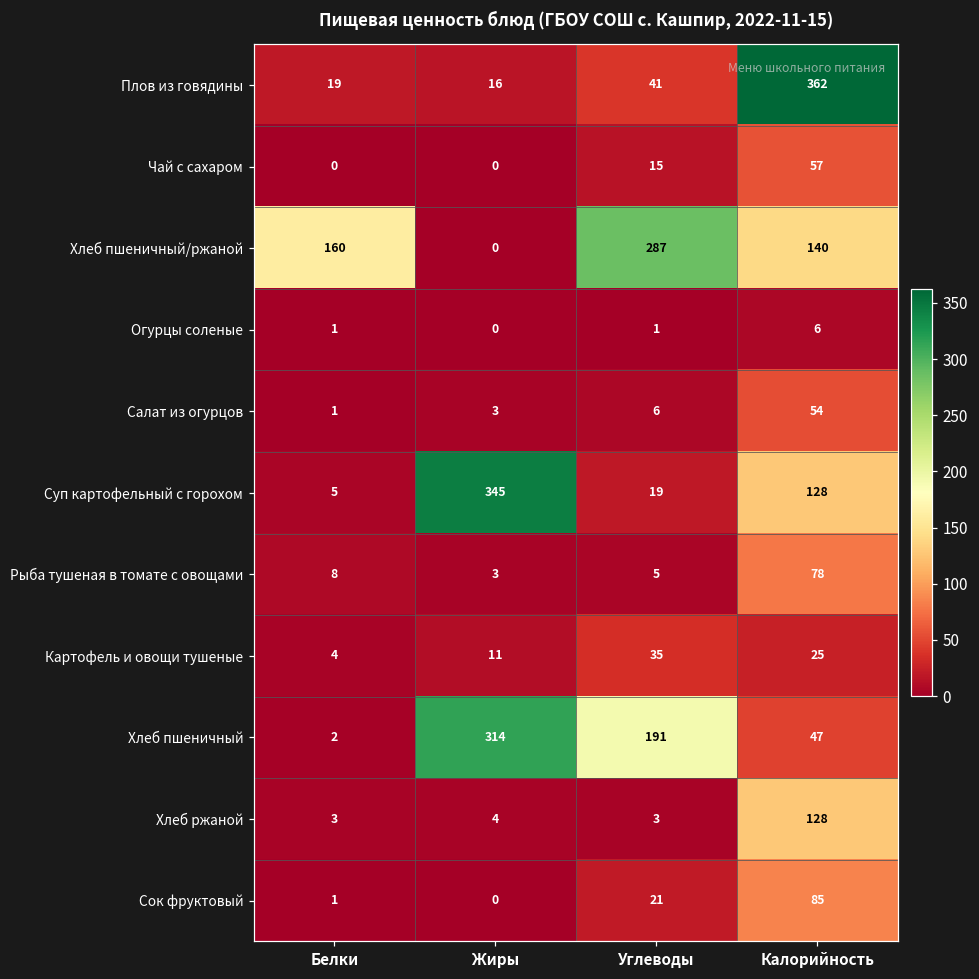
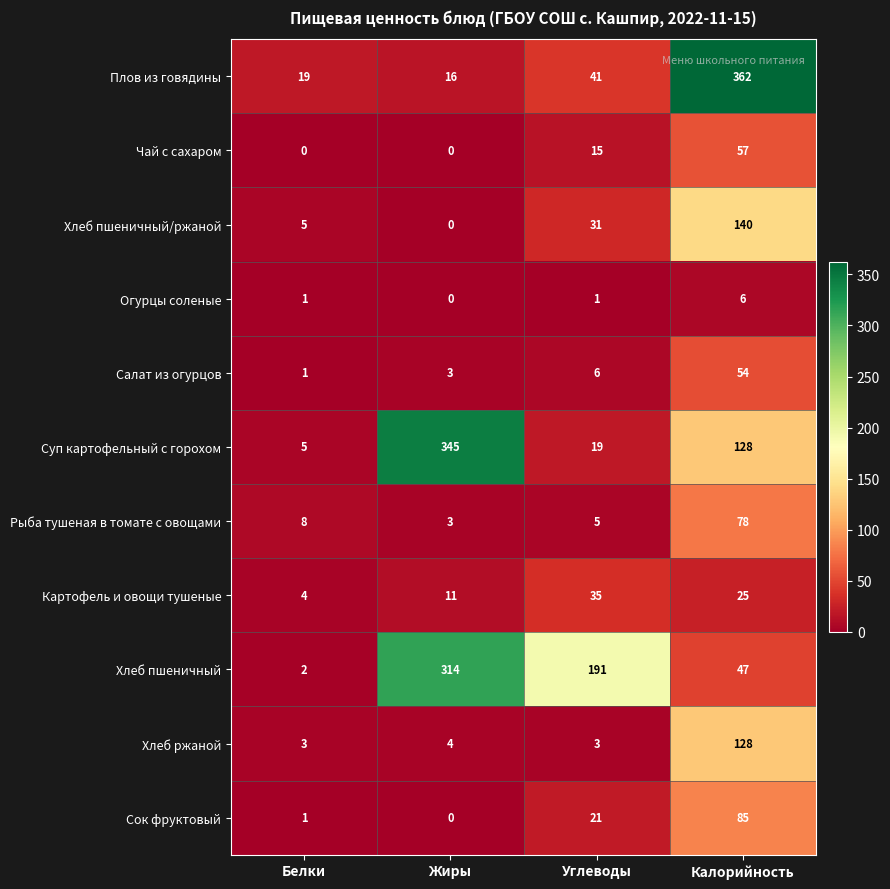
  {
    "Плов из говядины": {
      "Белки": 19,
      "Жиры": 16,
      "Углеводы": 41
    },
    "Чай с сахаром": {
      "Белки": 0,
      "Жиры": 0,
      "Углеводы": 15,
      "Калорийность": 57
    },
    "Хлеб пшеничный/ржаной": {
-     "Белки": 160,
+     "Белки": 5,
      "Жиры": 0,
-     "Углеводы": 287,
+     "Углеводы": 31,
      "Калорийность": 140
    },
    "Огурцы соленые": {
      "Белки": 1,
      "Жиры": 0,
      "Углеводы": 1,
      "Калорийность": 6
    },
    "Салат из огурцов": {
      "Белки": 1,
      "Жиры": 3,
      "Углеводы": 6,
      "Калорийность": 54
    },
    "Суп картофельный с горохом": {
      "Белки": 5,
      "Жиры": 345,
      "Углеводы": 19,
      "Калорийность": 128
    },
    "Рыба тушеная в томате с овощами": {
      "Белки": 8,
      "Жиры": 3,
      "Углеводы": 5,
      "Калорийность": 78
    },
    "Картофель и овощи тушеные": {
      "Белки": 4,
      "Жиры": 11,
      "Углеводы": 35,
      "Калорийность": 25
    },
    "Хлеб пшеничный": {
      "Белки": 2,
      "Жиры": 314,
      "Углеводы": 191,
      "Калорийность": 47
    },
    "Хлеб ржаной": {
      "Белки": 3,
      "Жиры": 4,
      "Углеводы": 3,
      "Калорийность": 128
    },
    "Сок фруктовый": {
      "Белки": 1,
      "Жиры": 0,
      "Углеводы": 21,
      "Калорийность": 85
    }
  }
